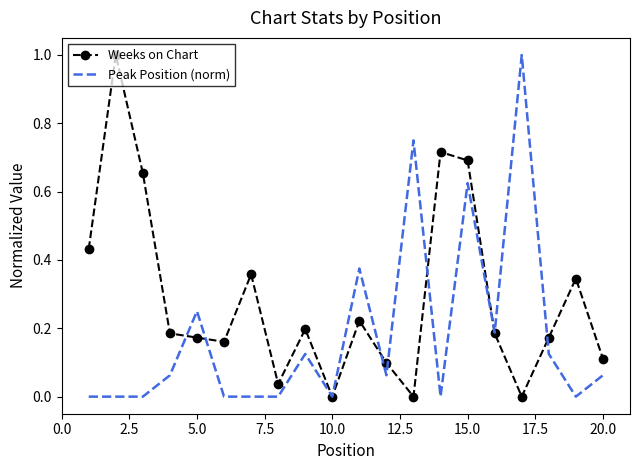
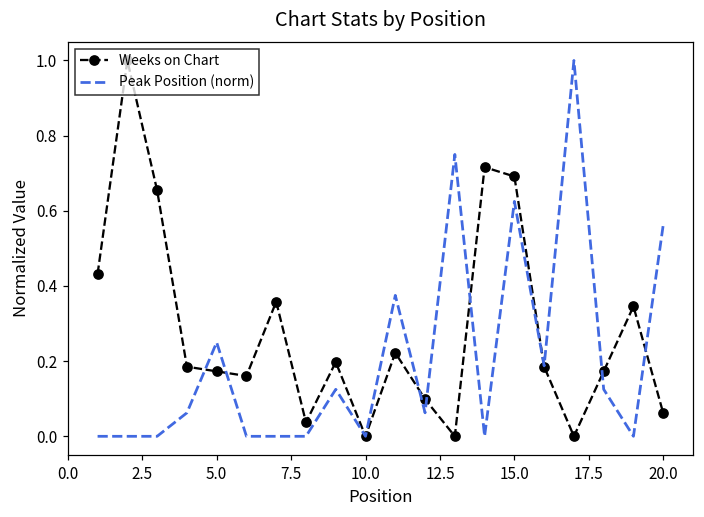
  {
    "Weeks on Chart": {
      "5.0": 0.17,
      "15.0": 0.69,
-     "20.0": 0.11
+     "20.0": 0.06
    },
    "Peak Position (norm)": {
      "5.0": 0.25,
      "15.0": 0.63,
-     "20.0": 0.06
+     "20.0": 0.56
    }
  }
